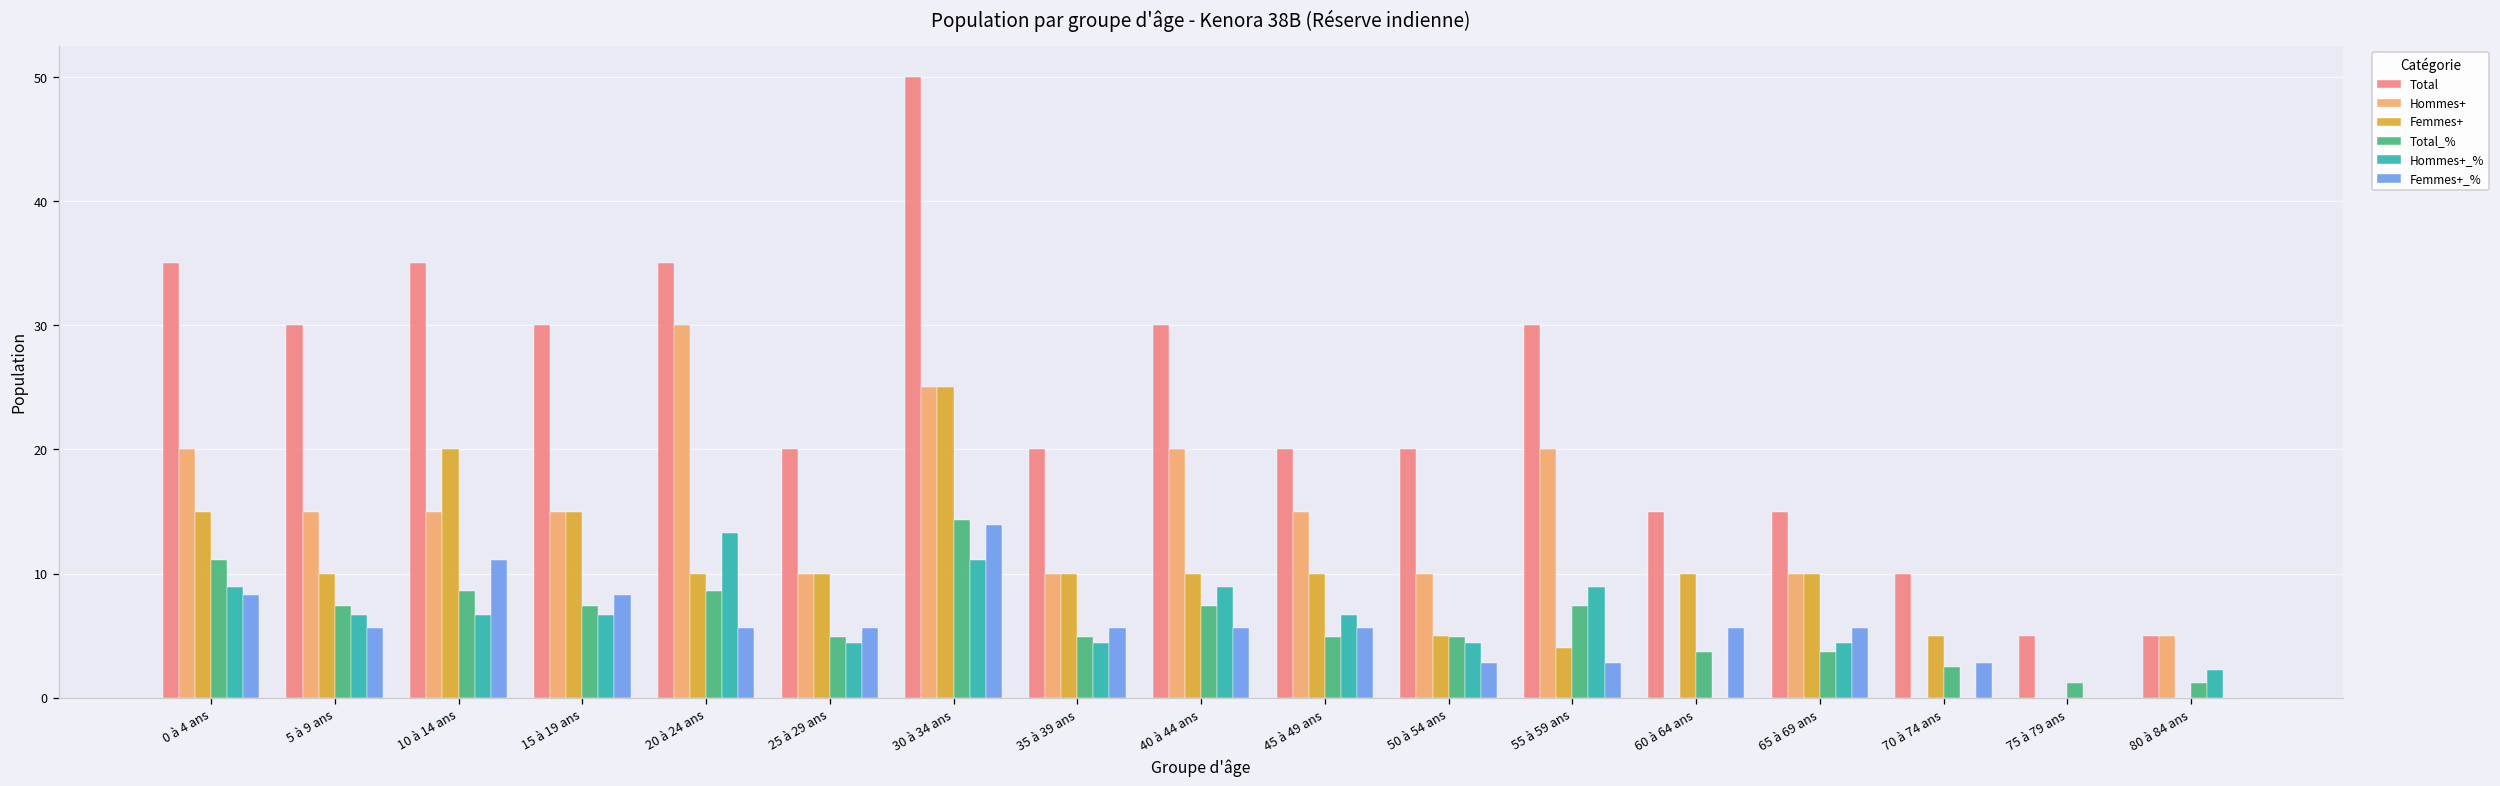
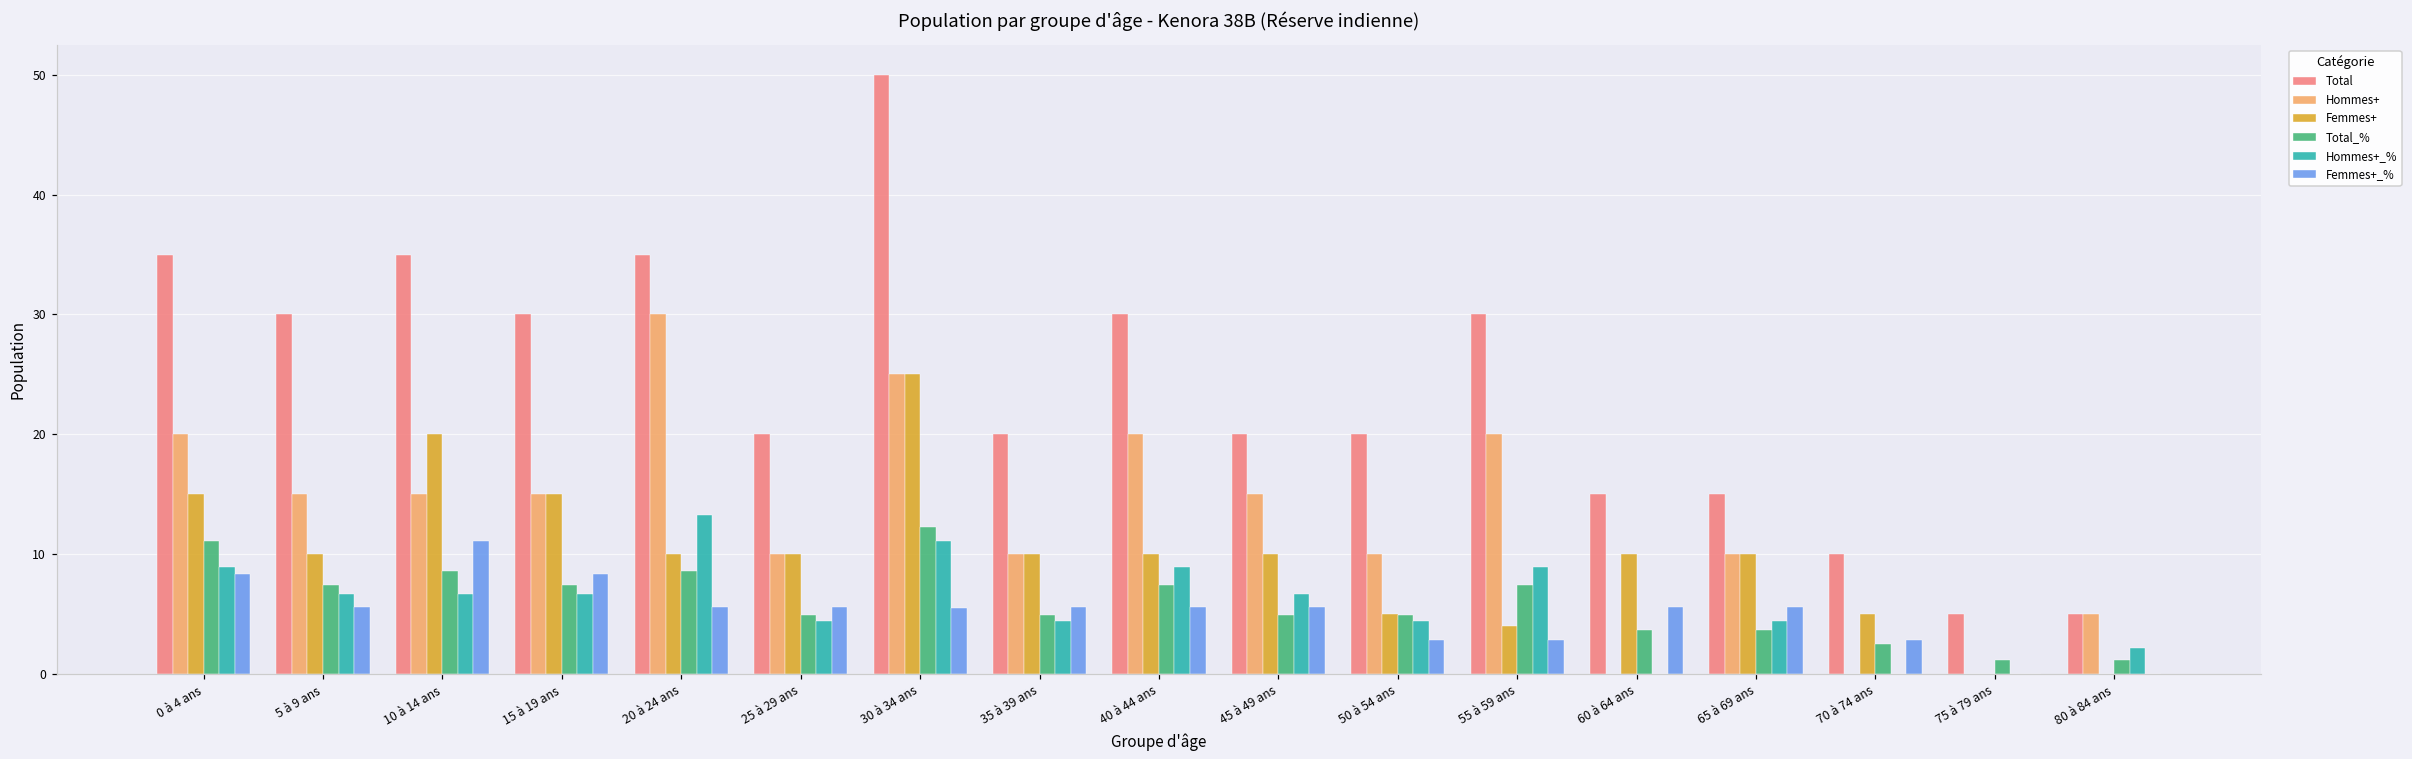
  {
    "Femmes+": {
      "0 à 4 ans": 15.0,
      "5 à 9 ans": 10.0,
      "10 à 14 ans": 20.0,
      "15 à 19 ans": 15.0,
      "20 à 24 ans": 10.0,
      "25 à 29 ans": 10.0,
      "30 à 34 ans": 25.0,
      "35 à 39 ans": 10.0,
      "40 à 44 ans": 10.0,
      "45 à 49 ans": 10.0,
      "50 à 54 ans": 5.0,
      "55 à 59 ans": 4.0,
      "60 à 64 ans": 10.0,
      "65 à 69 ans": 10.0,
      "70 à 74 ans": 5.0,
      "75 à 79 ans": 0.0,
      "80 à 84 ans": 0.0
    },
    "Total_%": {
      "0 à 4 ans": 11.1,
      "5 à 9 ans": 7.4,
      "10 à 14 ans": 8.6,
      "15 à 19 ans": 7.4,
      "20 à 24 ans": 8.6,
      "25 à 29 ans": 4.9,
-     "30 à 34 ans": 14.3,
+     "30 à 34 ans": 12.3,
      "35 à 39 ans": 4.9,
      "40 à 44 ans": 7.4,
      "45 à 49 ans": 4.9,
      "50 à 54 ans": 4.9,
      "55 à 59 ans": 7.4,
      "60 à 64 ans": 3.7,
      "65 à 69 ans": 3.7,
      "70 à 74 ans": 2.5,
      "75 à 79 ans": 1.2,
      "80 à 84 ans": 1.2
    },
    "Hommes+_%": {
      "0 à 4 ans": 8.9,
      "5 à 9 ans": 6.7,
      "10 à 14 ans": 6.7,
      "15 à 19 ans": 6.7,
      "20 à 24 ans": 13.3,
      "25 à 29 ans": 4.4,
      "30 à 34 ans": 11.1,
      "35 à 39 ans": 4.4,
      "40 à 44 ans": 8.9,
      "45 à 49 ans": 6.7,
      "50 à 54 ans": 4.4,
      "55 à 59 ans": 8.9,
      "60 à 64 ans": 0.0,
      "65 à 69 ans": 4.4,
      "70 à 74 ans": 0.0,
      "75 à 79 ans": 0.0,
      "80 à 84 ans": 2.2
    },
    "Femmes+_%": {
      "0 à 4 ans": 8.3,
      "5 à 9 ans": 5.6,
      "10 à 14 ans": 11.1,
      "15 à 19 ans": 8.3,
      "20 à 24 ans": 5.6,
      "25 à 29 ans": 5.6,
-     "30 à 34 ans": 13.9,
+     "30 à 34 ans": 5.5,
      "35 à 39 ans": 5.6,
      "40 à 44 ans": 5.6,
      "45 à 49 ans": 5.6,
      "50 à 54 ans": 2.8,
      "55 à 59 ans": 2.8,
      "60 à 64 ans": 5.6,
      "65 à 69 ans": 5.6,
      "70 à 74 ans": 2.8,
      "75 à 79 ans": 0.0,
      "80 à 84 ans": 0.0
    }
  }
